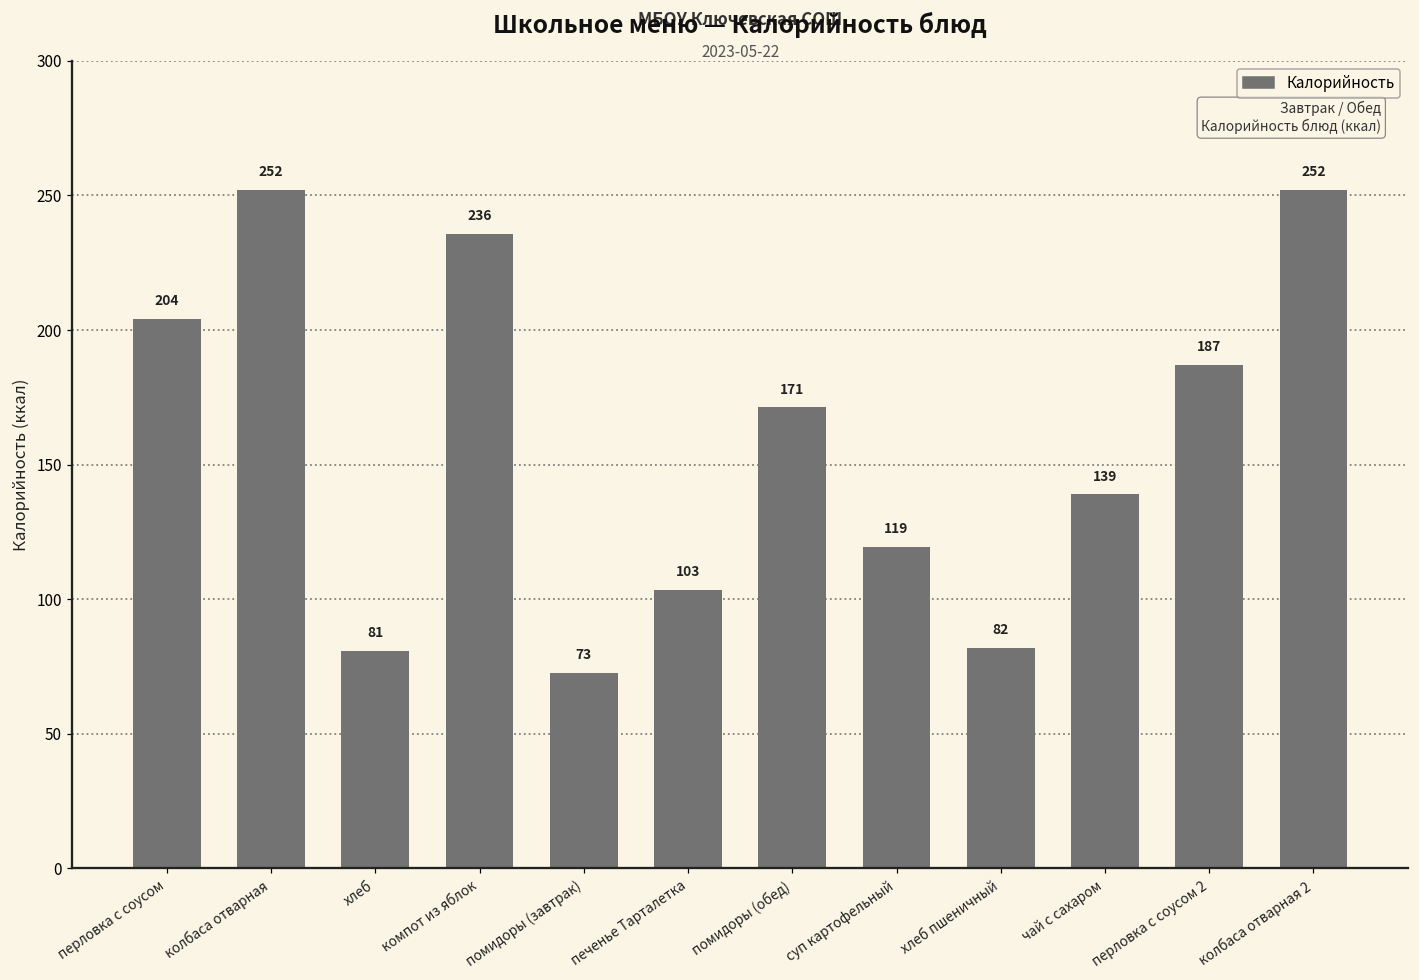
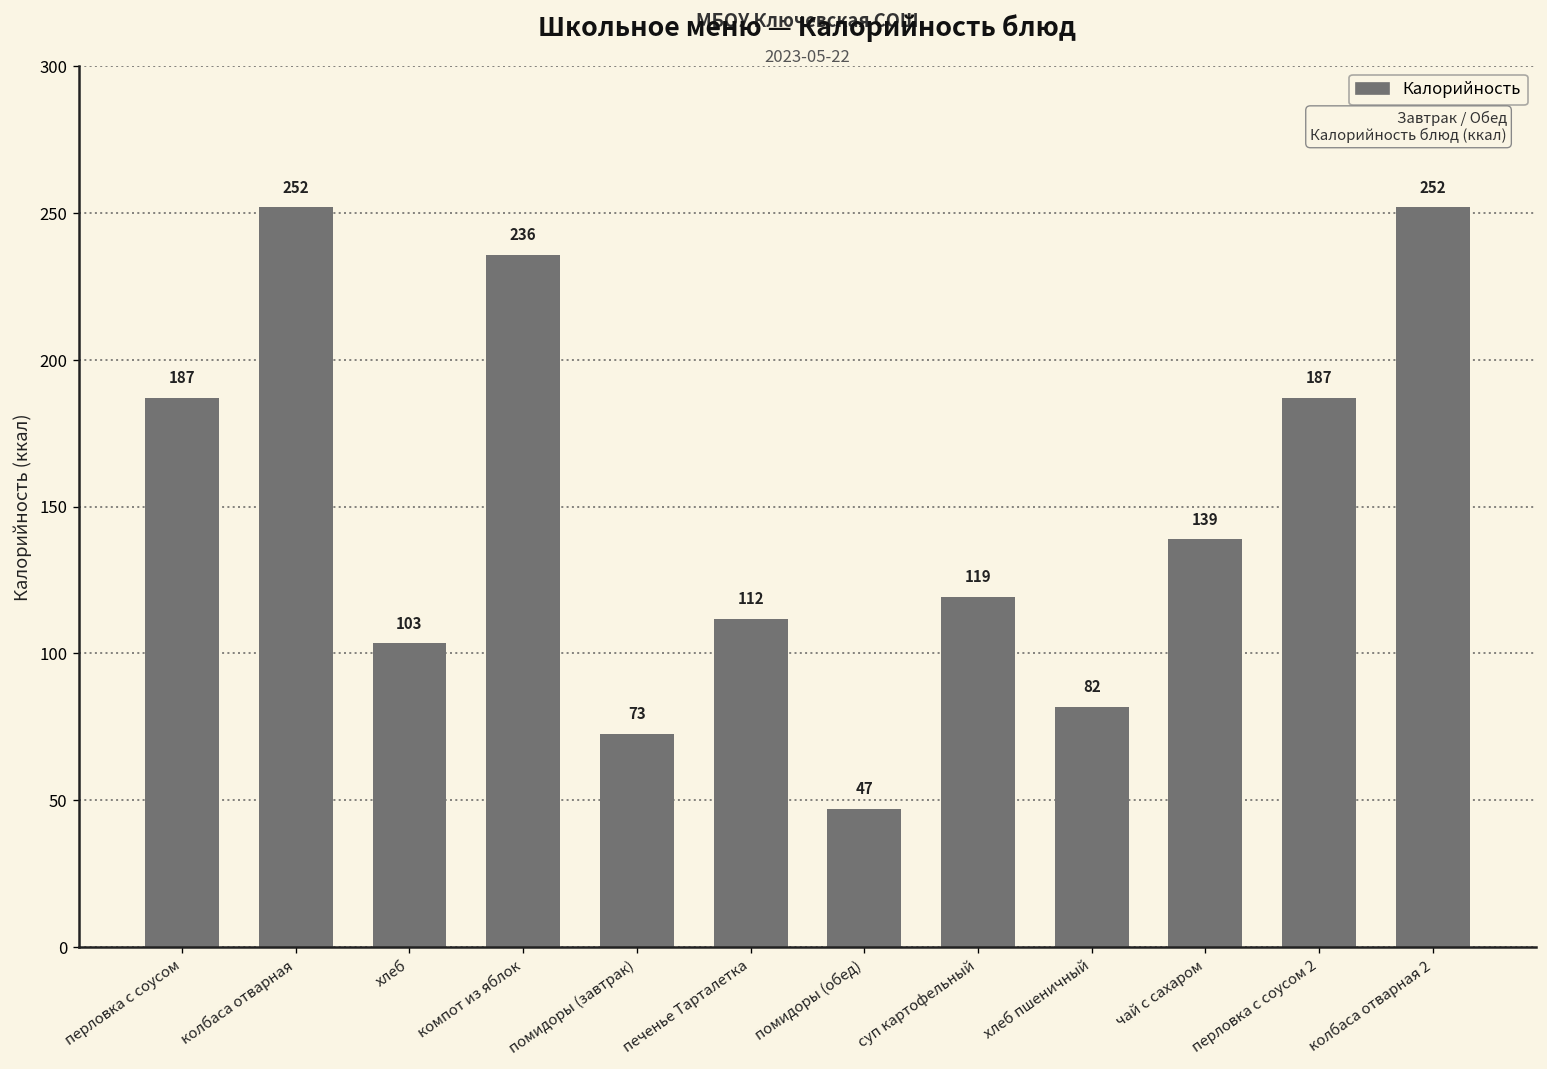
  {
-   "перловка с соусом": 204,
+   "перловка с соусом": 187,
    "колбаса отварная": 252,
-   "хлеб": 81,
+   "хлеб": 103,
    "компот из яблок": 236,
    "помидоры (завтрак)": 73,
-   "печенье Тарталетка": 103,
-   "помидоры (обед)": 171,
+   "печенье Тарталетка": 112,
+   "помидоры (обед)": 47,
    "суп картофельный": 119,
    "хлеб пшеничный": 82,
    "чай с сахаром": 139,
    "перловка с соусом 2": 187,
    "колбаса отварная 2": 252
  }
